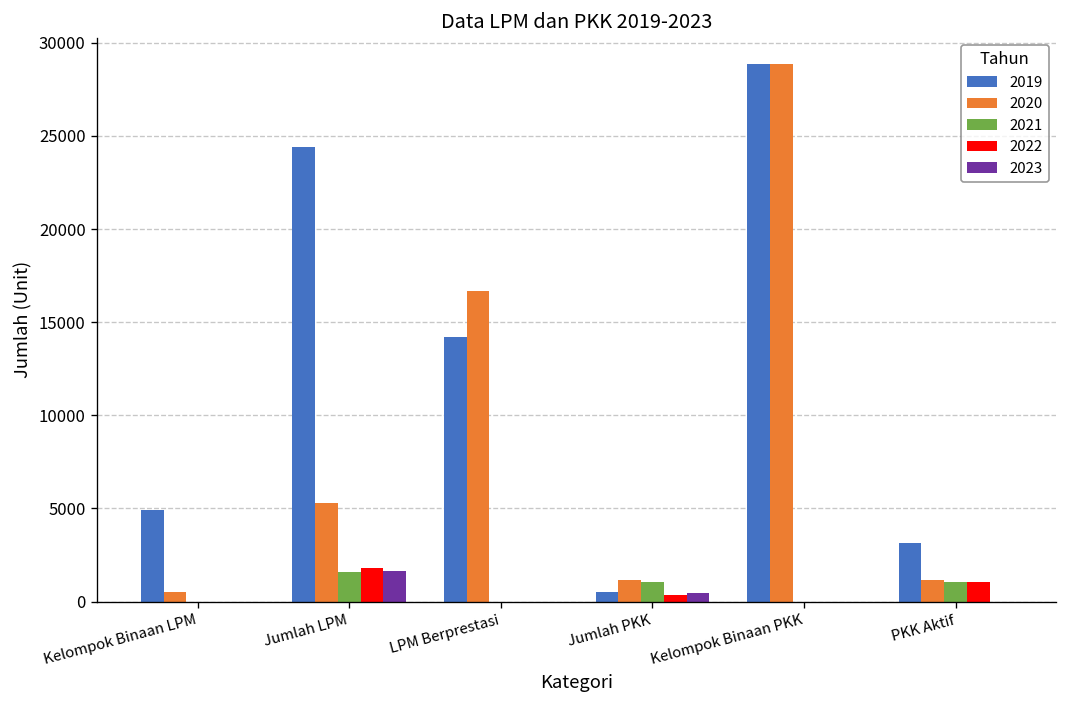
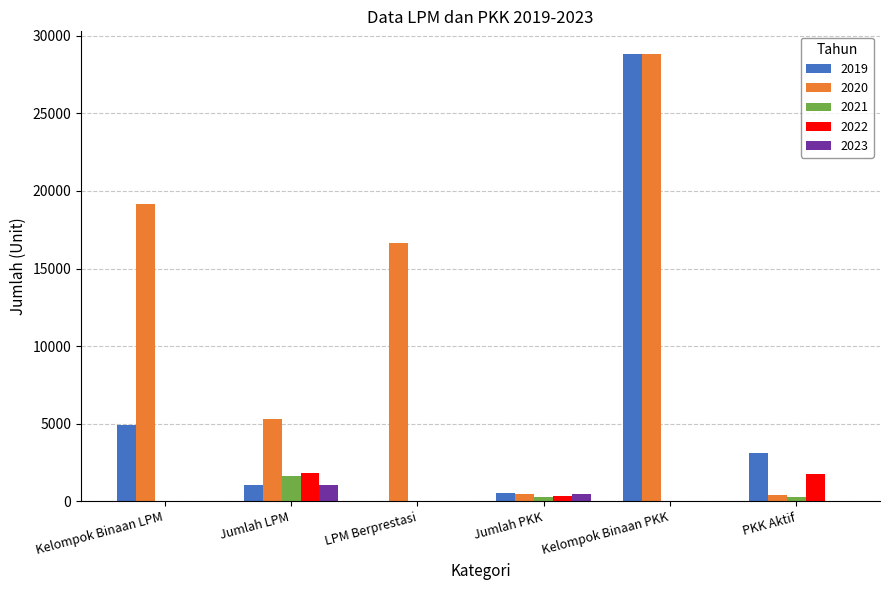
  {
    "2019": {
      "Kelompok Binaan LPM": 4900,
-     "Jumlah LPM": 24400,
-     "LPM Berprestasi": 14200,
+     "Jumlah LPM": 1000,
+     "LPM Berprestasi": 0,
      "Jumlah PKK": 500,
      "Kelompok Binaan PKK": 28800,
      "PKK Aktif": 3100
    },
    "2020": {
-     "Kelompok Binaan LPM": 500,
+     "Kelompok Binaan LPM": 19200,
      "Jumlah LPM": 5300,
      "LPM Berprestasi": 16700,
-     "Jumlah PKK": 1200,
+     "Jumlah PKK": 500,
      "Kelompok Binaan PKK": 28800,
-     "PKK Aktif": 1200
+     "PKK Aktif": 400
    },
    "2021": {
      "Kelompok Binaan LPM": 0,
      "Jumlah LPM": 1600,
      "LPM Berprestasi": 0,
-     "Jumlah PKK": 1000,
+     "Jumlah PKK": 300,
      "Kelompok Binaan PKK": 0,
-     "PKK Aktif": 1000
+     "PKK Aktif": 300
    },
    "2022": {
      "Kelompok Binaan LPM": 0,
      "Jumlah LPM": 1800,
      "LPM Berprestasi": 0,
      "Jumlah PKK": 300,
      "Kelompok Binaan PKK": 0,
-     "PKK Aktif": 1000
+     "PKK Aktif": 1700
    },
    "2023": {
      "Kelompok Binaan LPM": 0,
-     "Jumlah LPM": 1600,
+     "Jumlah LPM": 1000,
      "LPM Berprestasi": 0,
      "Jumlah PKK": 500,
      "Kelompok Binaan PKK": 0,
      "PKK Aktif": 0
    }
  }
